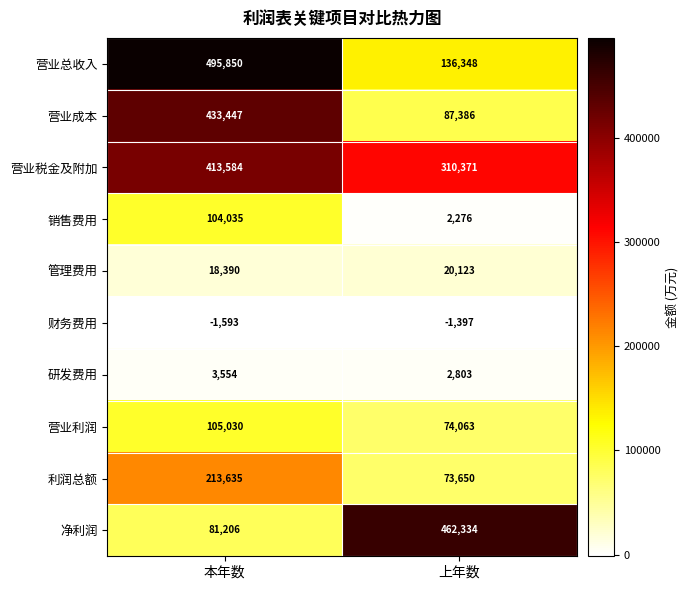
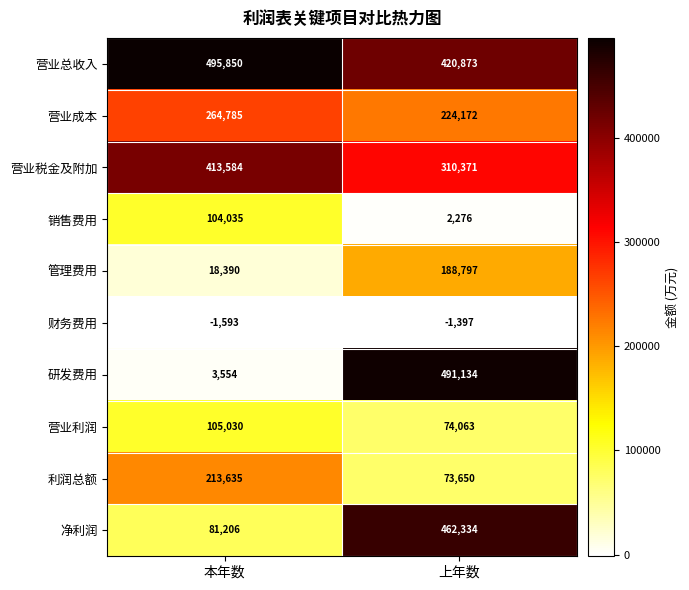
  {
    "营业总收入": {
      "本年数": "495,850",
-     "上年数": "136,348"
+     "上年数": "420,873"
    },
    "营业成本": {
-     "本年数": "433,447",
-     "上年数": "87,386"
+     "本年数": "264,785",
+     "上年数": "224,172"
    },
    "营业税金及附加": {
      "本年数": "413,584",
      "上年数": "310,371"
    },
    "销售费用": {
      "本年数": "104,035",
      "上年数": "2,276"
    },
    "管理费用": {
      "本年数": "18,390",
-     "上年数": "20,123"
+     "上年数": "188,797"
    },
    "财务费用": {
      "本年数": "-1,593",
      "上年数": "-1,397"
    },
    "研发费用": {
      "本年数": "3,554",
-     "上年数": "2,803"
+     "上年数": "491,134"
    },
    "营业利润": {
      "本年数": "105,030",
      "上年数": "74,063"
    },
    "利润总额": {
      "本年数": "213,635",
      "上年数": "73,650"
    },
    "净利润": {
      "本年数": "81,206",
      "上年数": "462,334"
    }
  }
